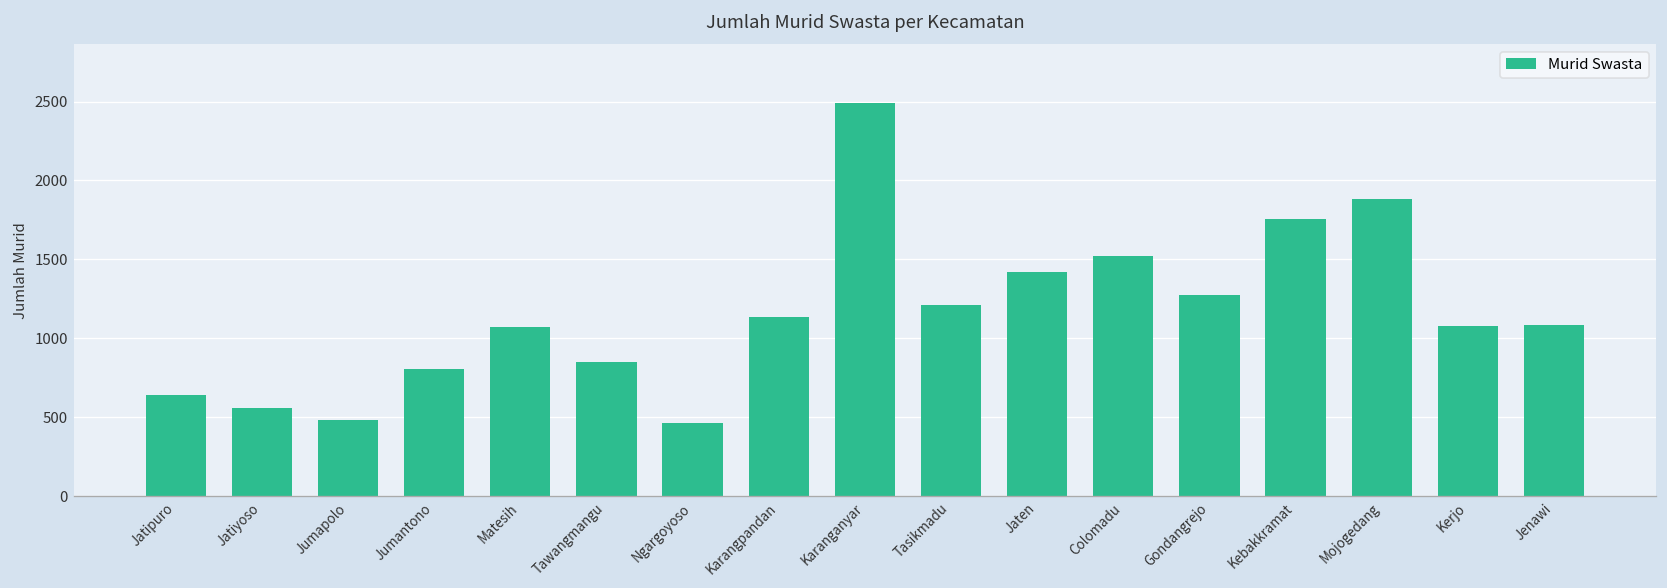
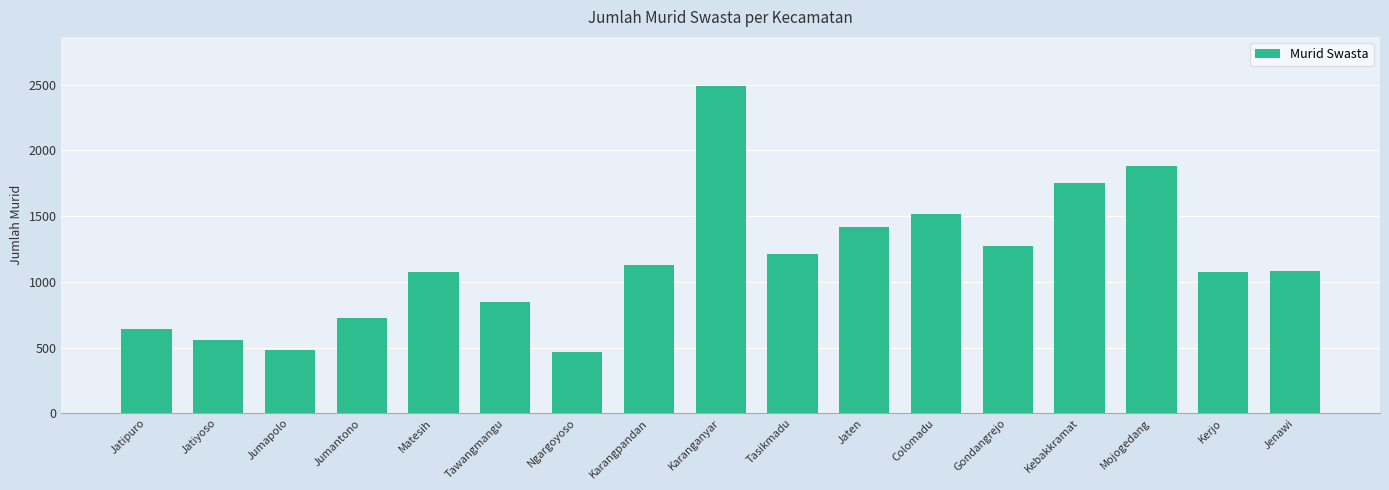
  {
    "Jatipuro": 640,
    "Jatiyoso": 560,
    "Jumapolo": 480,
-   "Jumantono": 800,
+   "Jumantono": 730,
    "Matesih": 1070,
    "Tawangmangu": 850,
    "Ngargoyoso": 460,
    "Karangpandan": 1130,
    "Karanganyar": 2490,
    "Tasikmadu": 1210,
    "Jaten": 1420,
    "Colomadu": 1520,
    "Gondangrejo": 1270,
    "Kebakkramat": 1750,
    "Mojogedang": 1890,
    "Kerjo": 1080,
    "Jenawi": 1080
  }
